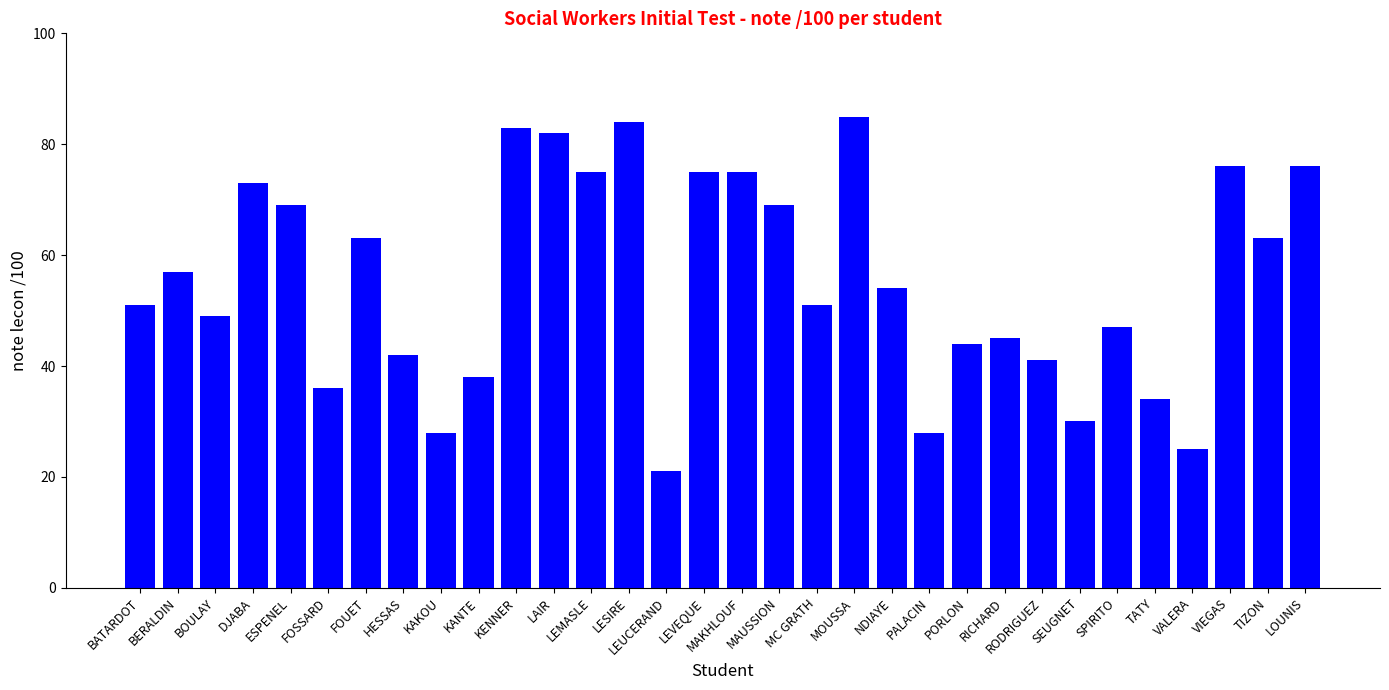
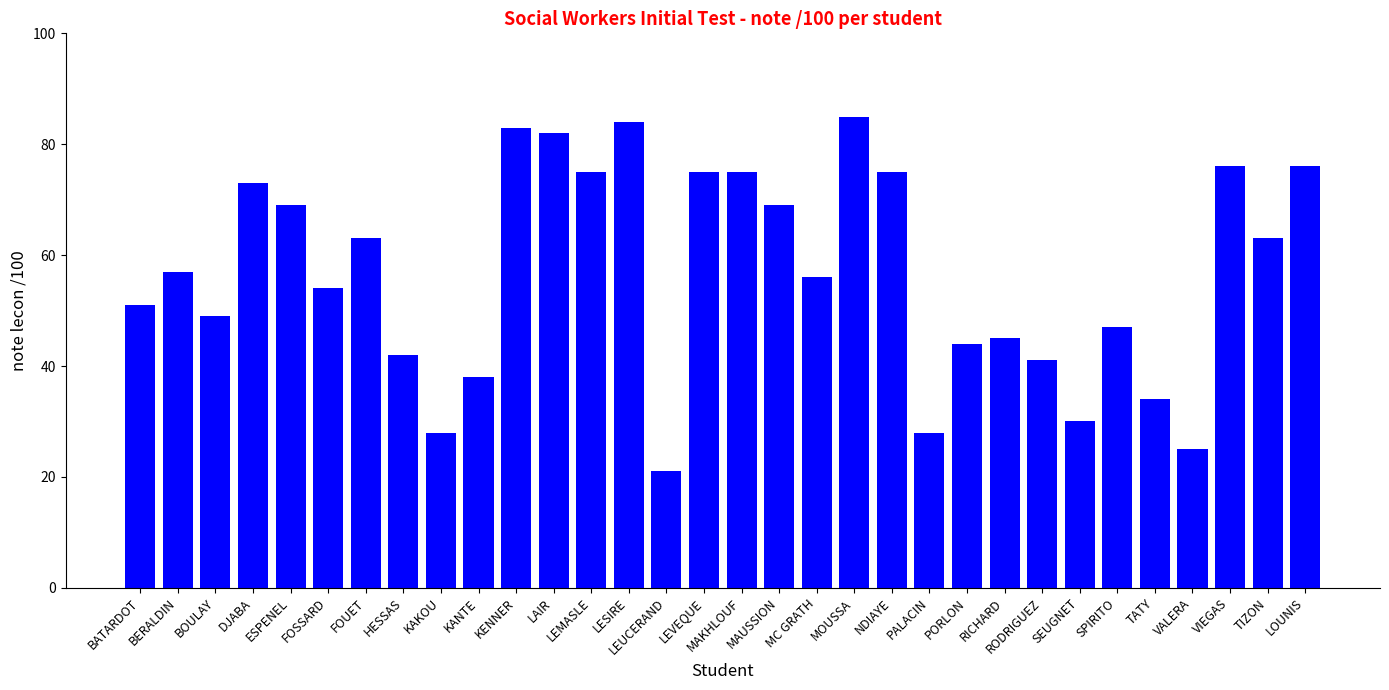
  {
    "BATARDOT": 51,
    "BERALDIN": 57,
    "BOULAY": 49,
    "DJABA": 73,
    "ESPENEL": 69,
-   "FOSSARD": 36,
+   "FOSSARD": 54,
    "FOUET": 63,
    "HESSAS": 42,
    "KAKOU": 28,
    "KANTE": 38,
    "KENNER": 83,
    "LAIR": 82,
    "LEMASLE": 75,
    "LESIRE": 84,
    "LEUCERAND": 21,
    "LEVEQUE": 75,
    "MAKHLOUF": 75,
    "MAUSSION": 69,
-   "MC GRATH": 51,
+   "MC GRATH": 56,
    "MOUSSA": 85,
-   "NDIAYE": 54,
+   "NDIAYE": 75,
    "PALACIN": 28,
    "PORLON": 44,
    "RICHARD": 45,
    "RODRIGUEZ": 41,
    "SEUGNET": 30,
    "SPIRITO": 47,
    "TATY": 34,
    "VALERA": 25,
    "VIEGAS": 76,
    "TIZON": 63,
    "LOUNIS": 76
  }
